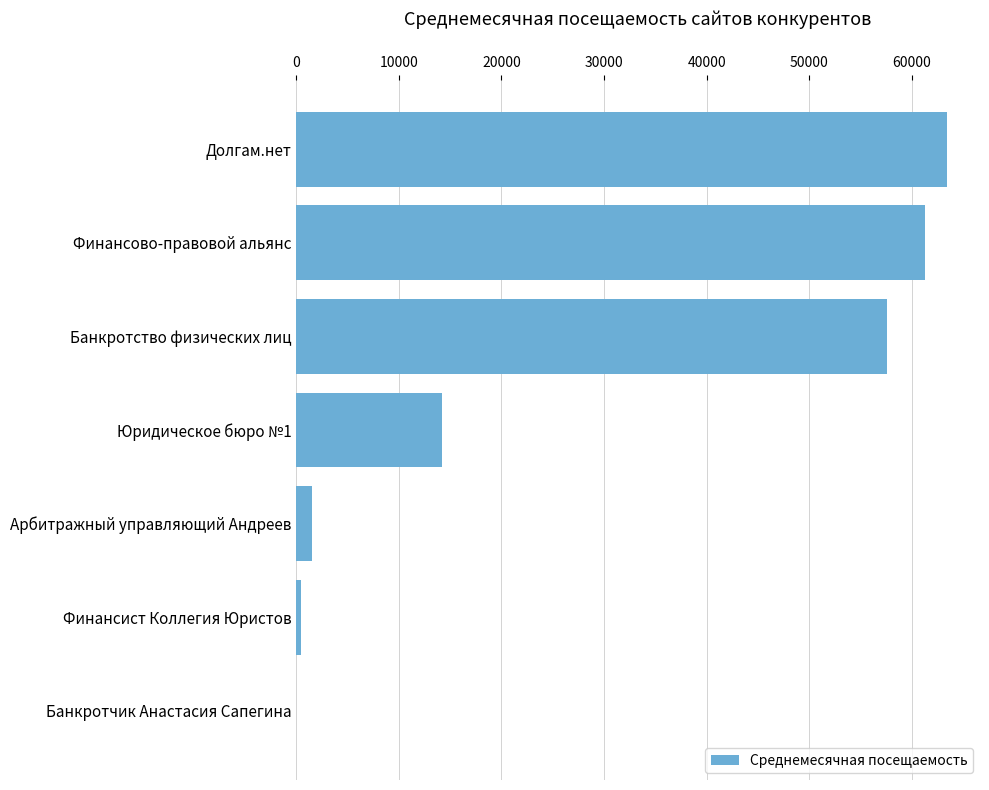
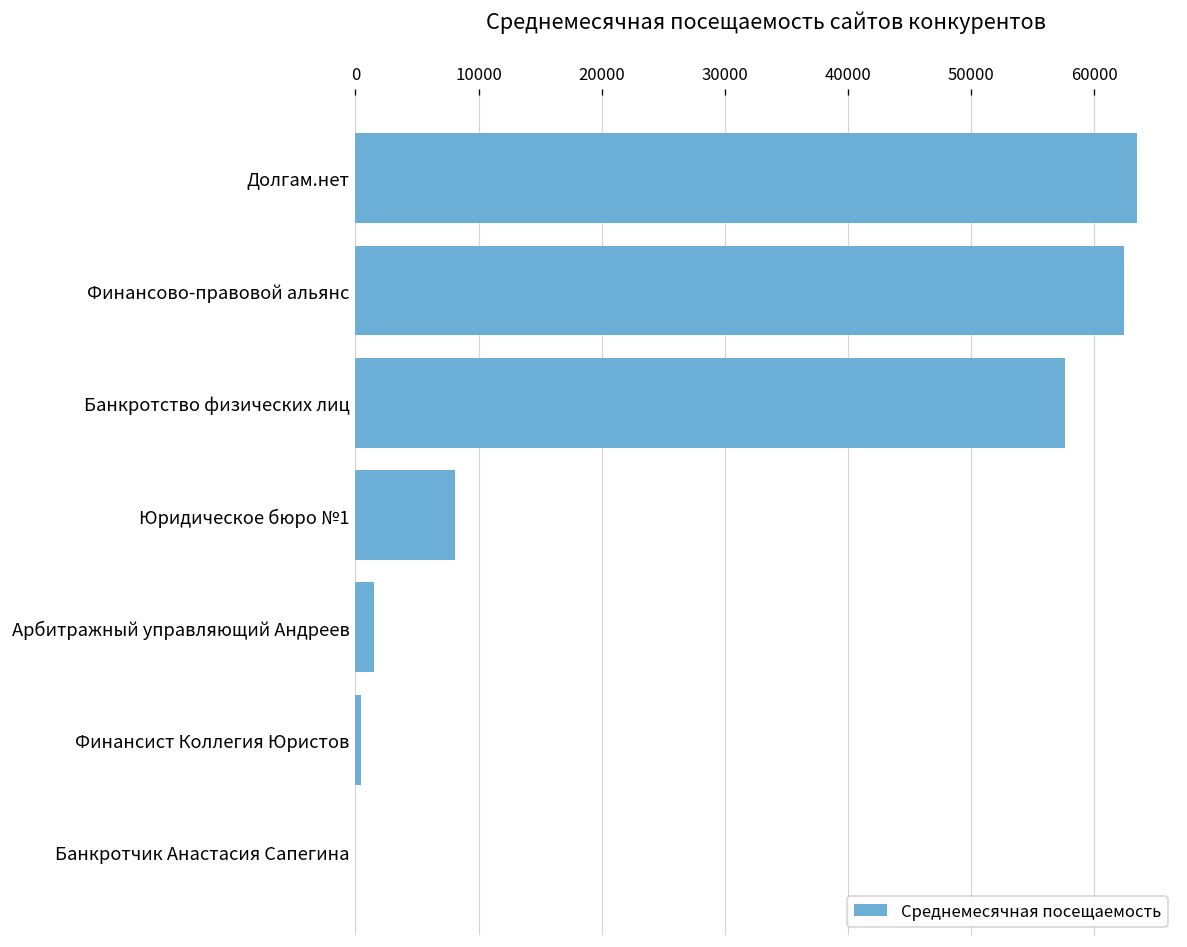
  {
    "Долгам.нет": 63500,
-   "Финансово-правовой альянс": 61300,
+   "Финансово-правовой альянс": 62400,
    "Банкротство физических лиц": 57600,
-   "Юридическое бюро №1": 14200,
+   "Юридическое бюро №1": 8100,
    "Арбитражный управляющий Андреев": 1500,
    "Финансист Коллегия Юристов": 500,
    "Банкротчик Анастасия Сапегина": 0
  }
